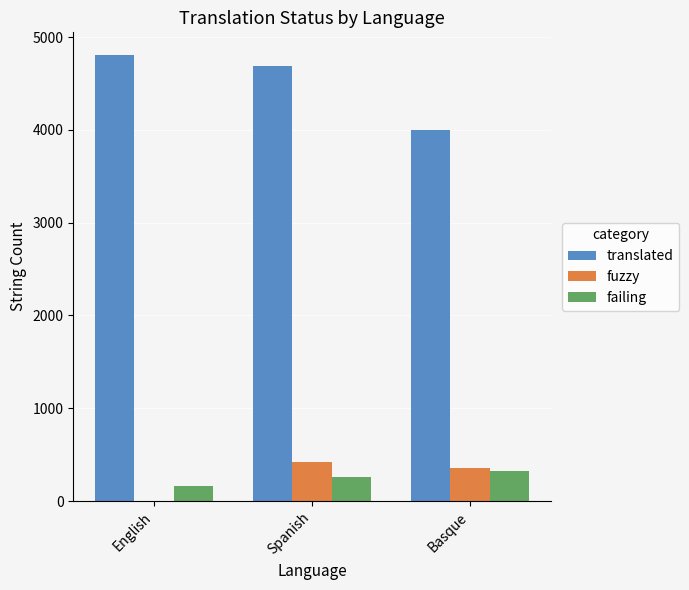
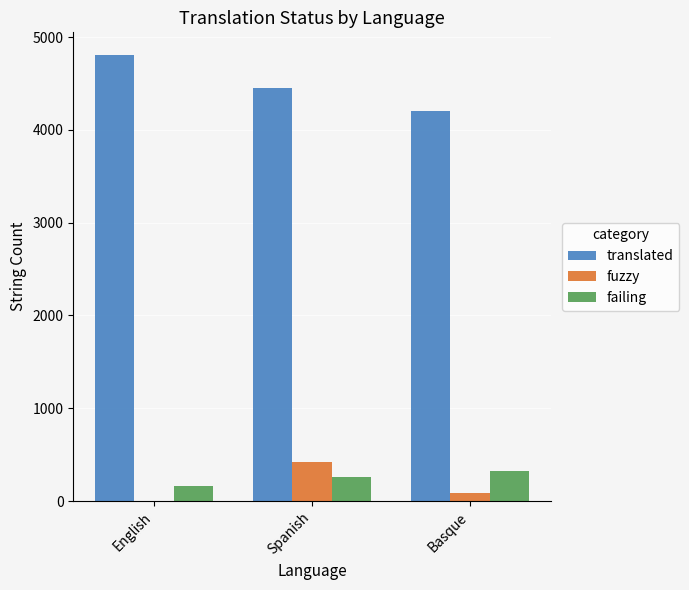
  {
    "translated": {
      "English": 4800,
-     "Spanish": 4700,
-     "Basque": 4000
+     "Spanish": 4400,
+     "Basque": 4200
    },
    "fuzzy": {
      "English": 0,
      "Spanish": 400,
-     "Basque": 400
+     "Basque": 100
    },
    "failing": {
      "English": 200,
      "Spanish": 300,
      "Basque": 300
    }
  }
